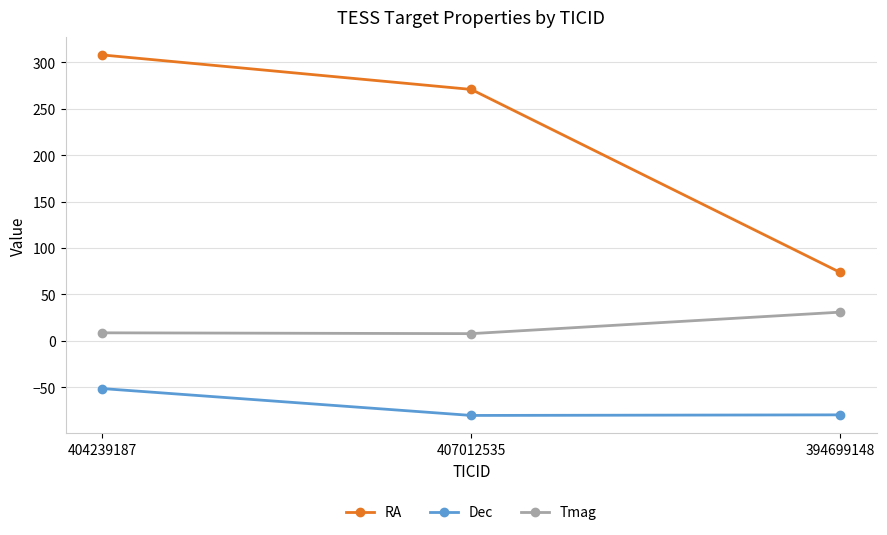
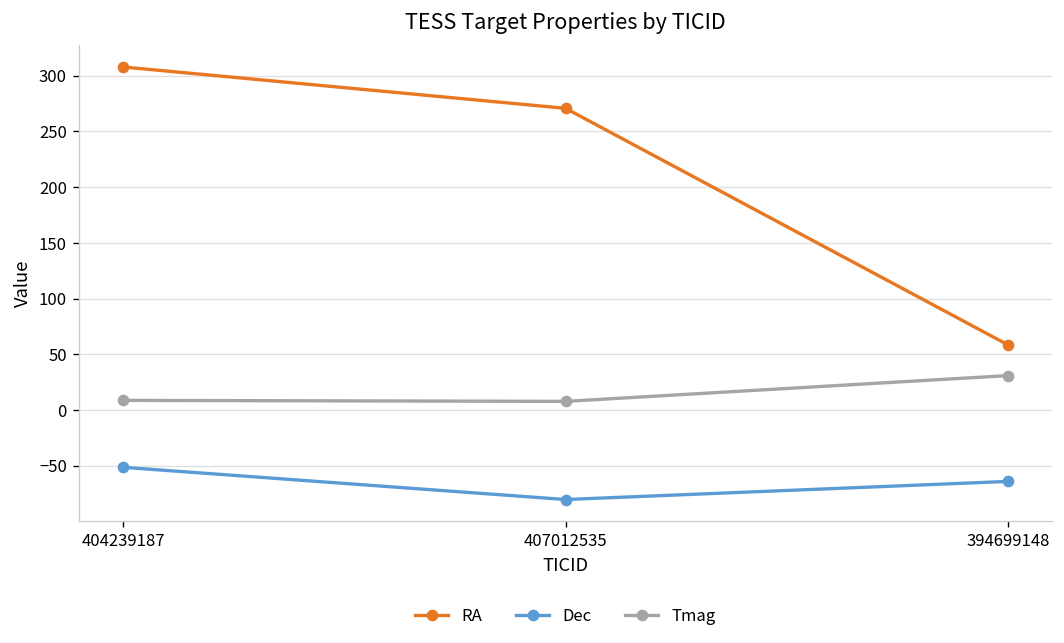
  {
    "RA": {
      "404239187": 310,
      "407012535": 270,
-     "394699148": 70
+     "394699148": 60
    },
    "Dec": {
      "404239187": -50,
      "407012535": -80,
-     "394699148": -80
+     "394699148": -60
    },
    "Tmag": {
      "404239187": 10,
      "407012535": 10,
      "394699148": 30
    }
  }
